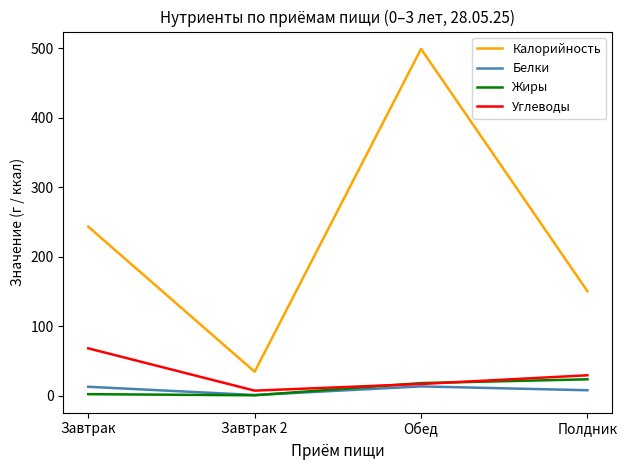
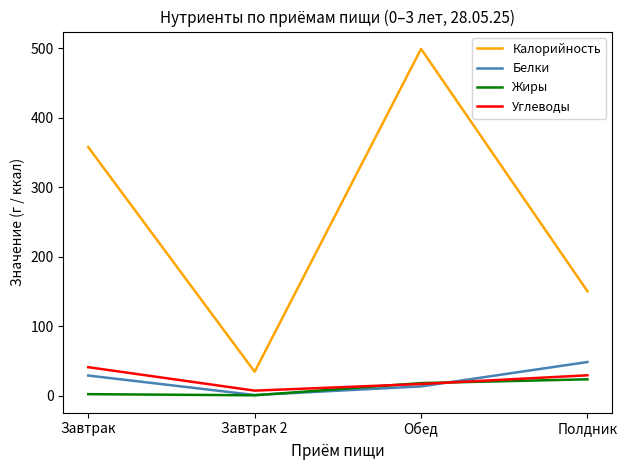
  {
    "Калорийность": {
-     "Завтрак": 240,
+     "Завтрак": 360,
      "Завтрак 2": 30,
      "Обед": 500,
      "Полдник": 150
    },
    "Белки": {
-     "Завтрак": 10,
-     "Полдник": 10
+     "Завтрак": 30,
+     "Полдник": 50
    },
    "Жиры": {
      "Завтрак": 0,
      "Полдник": 20
    },
    "Углеводы": {
-     "Завтрак": 70,
+     "Завтрак": 40,
      "Завтрак 2": 10,
      "Полдник": 30
    }
  }
